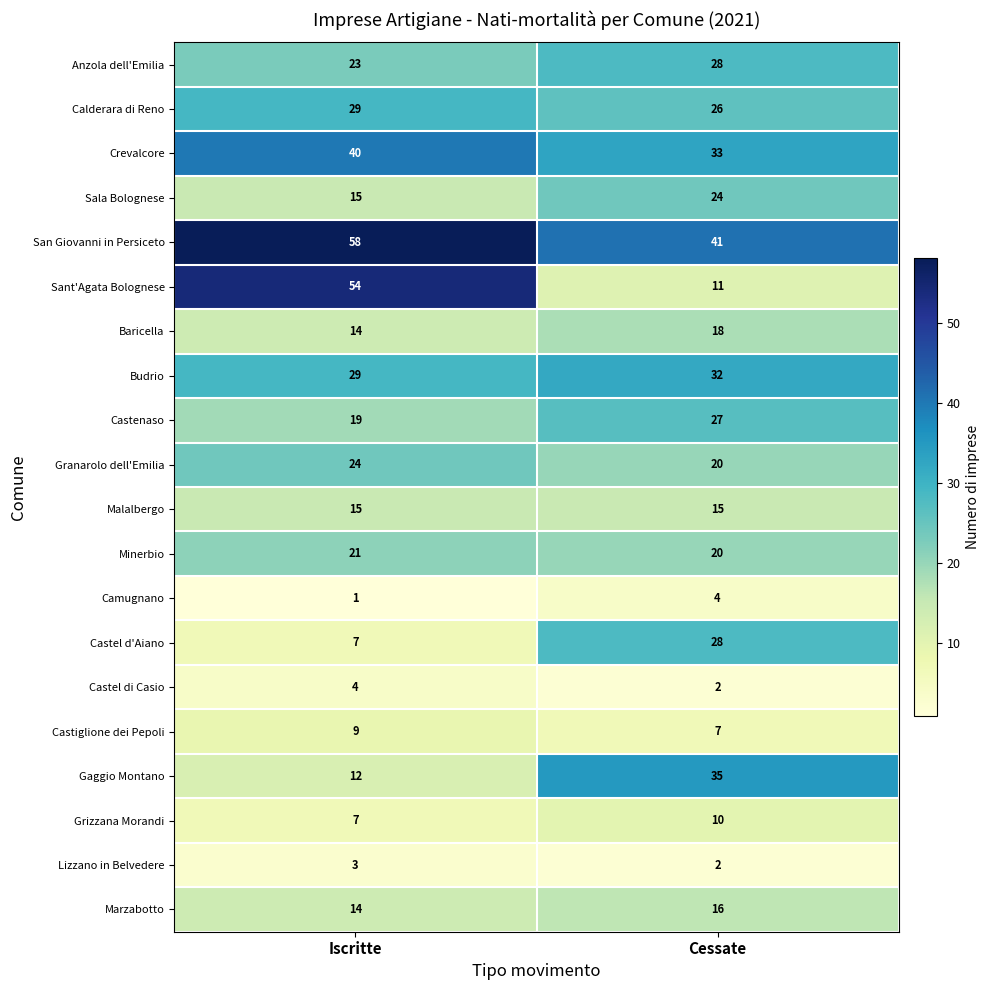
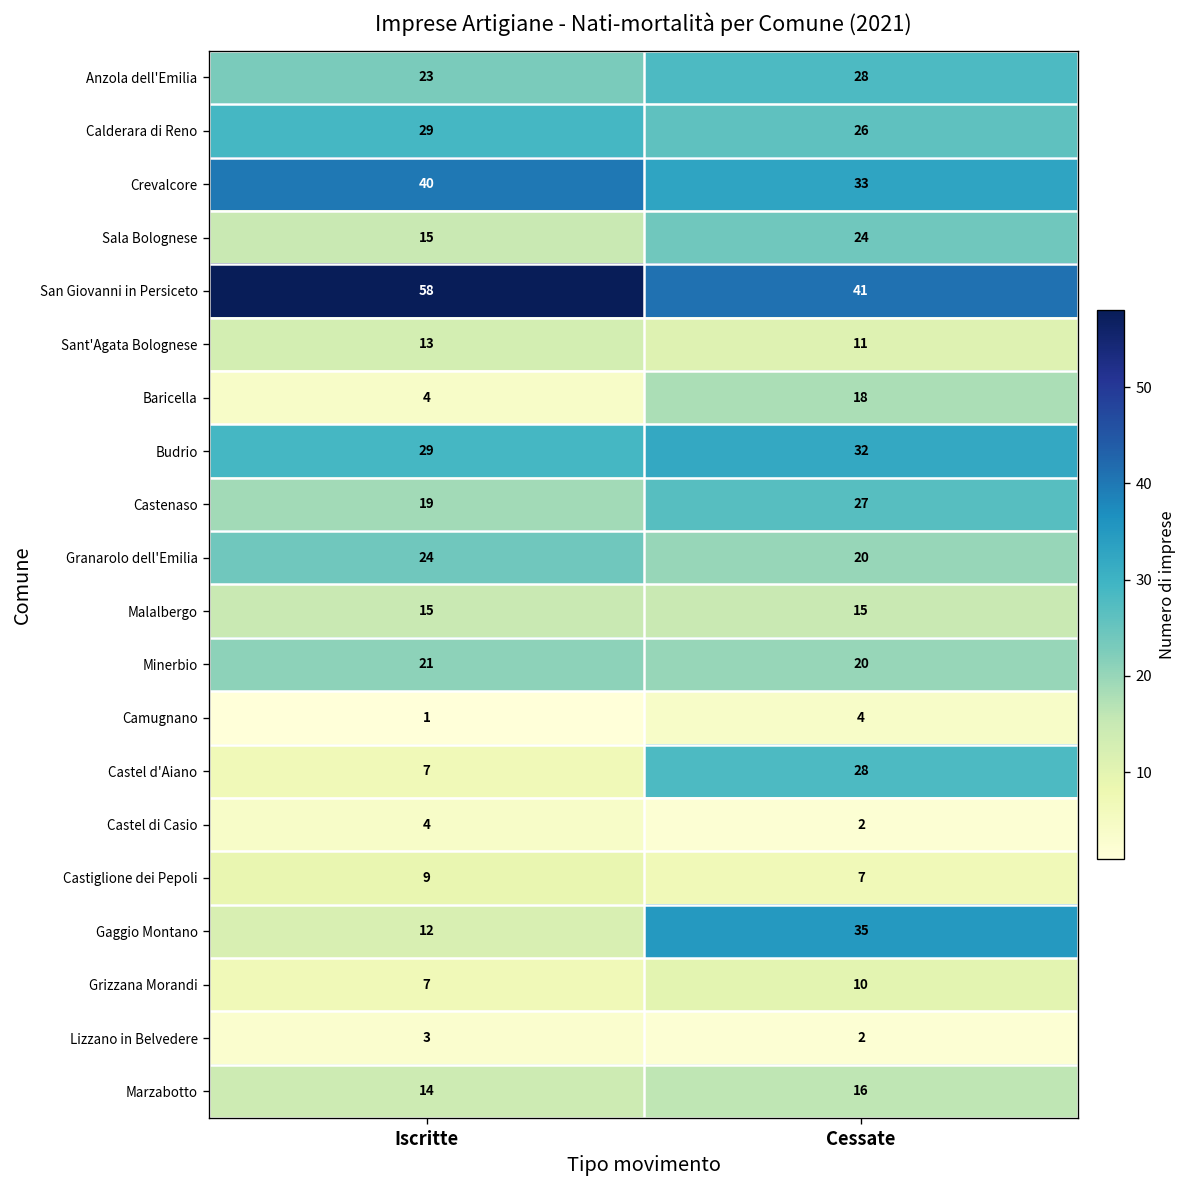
  {
    "Anzola dell'Emilia": {
      "Iscritte": 23,
      "Cessate": 28
    },
    "Calderara di Reno": {
      "Iscritte": 29,
      "Cessate": 26
    },
    "Crevalcore": {
      "Iscritte": 40,
      "Cessate": 33
    },
    "Sala Bolognese": {
      "Iscritte": 15,
      "Cessate": 24
    },
    "San Giovanni in Persiceto": {
      "Iscritte": 58,
      "Cessate": 41
    },
    "Sant'Agata Bolognese": {
-     "Iscritte": 54,
+     "Iscritte": 13,
      "Cessate": 11
    },
    "Baricella": {
-     "Iscritte": 14,
+     "Iscritte": 4,
      "Cessate": 18
    },
    "Budrio": {
      "Iscritte": 29,
      "Cessate": 32
    },
    "Castenaso": {
      "Iscritte": 19,
      "Cessate": 27
    },
    "Granarolo dell'Emilia": {
      "Iscritte": 24,
      "Cessate": 20
    },
    "Malalbergo": {
      "Iscritte": 15,
      "Cessate": 15
    },
    "Minerbio": {
      "Iscritte": 21,
      "Cessate": 20
    },
    "Camugnano": {
      "Iscritte": 1,
      "Cessate": 4
    },
    "Castel d'Aiano": {
      "Iscritte": 7,
      "Cessate": 28
    },
    "Castel di Casio": {
      "Iscritte": 4,
      "Cessate": 2
    },
    "Castiglione dei Pepoli": {
      "Iscritte": 9,
      "Cessate": 7
    },
    "Gaggio Montano": {
      "Iscritte": 12,
      "Cessate": 35
    },
    "Grizzana Morandi": {
      "Iscritte": 7,
      "Cessate": 10
    },
    "Lizzano in Belvedere": {
      "Iscritte": 3,
      "Cessate": 2
    },
    "Marzabotto": {
      "Iscritte": 14,
      "Cessate": 16
    }
  }
